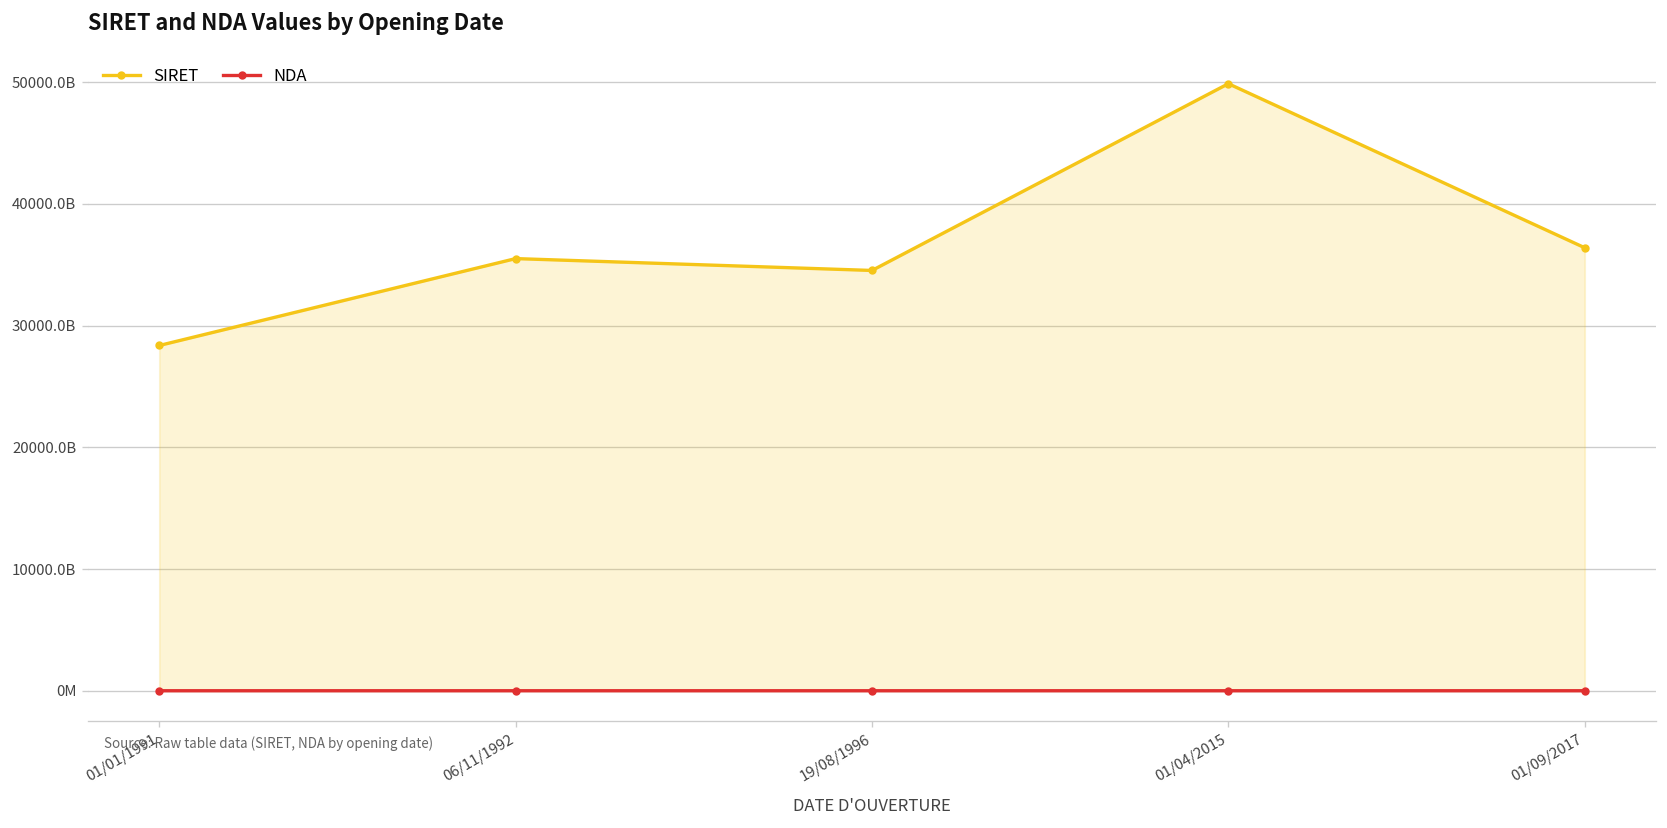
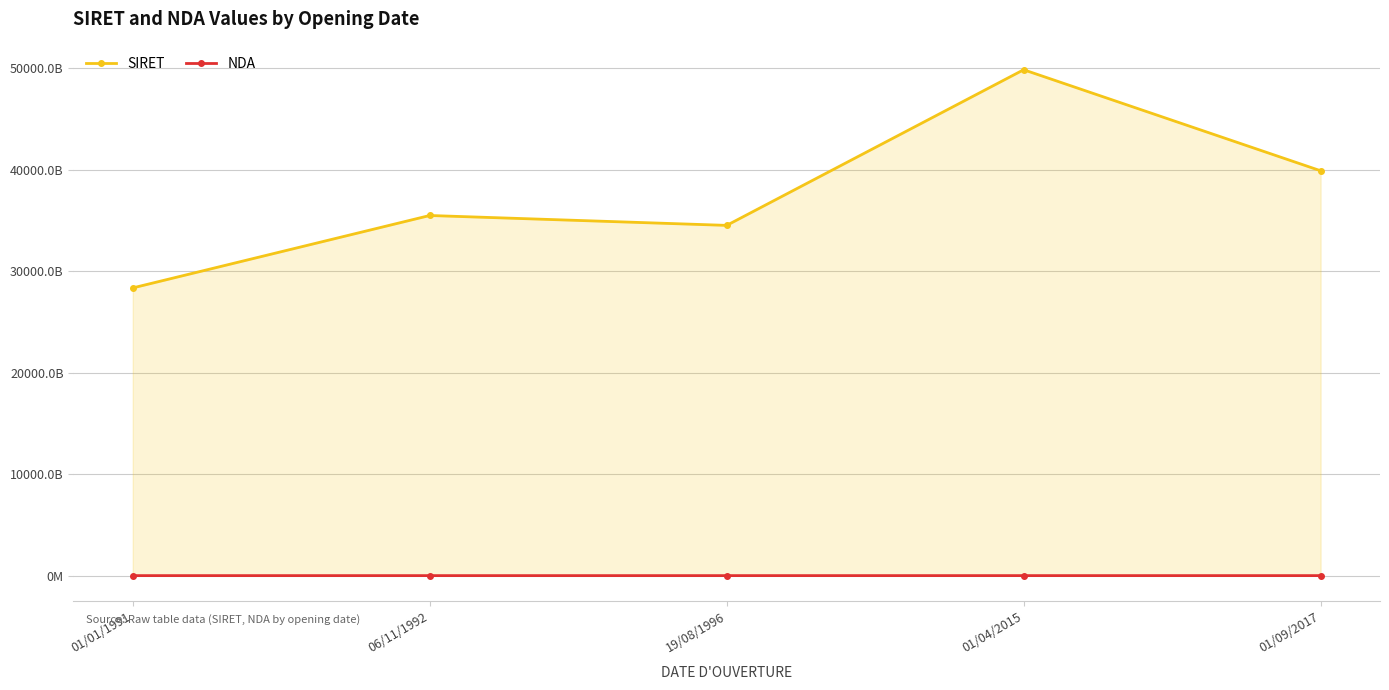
  {
    "SIRET": {
      "01/01/1991": 28400000000000,
      "06/11/1992": 35500000000000,
      "19/08/1996": 34500000000000,
      "01/04/2015": 49900000000000,
-     "01/09/2017": 36400000000000
+     "01/09/2017": 39900000000000
    },
    "NDA": {
      "01/01/1991": 0,
      "06/11/1992": 0,
      "19/08/1996": 0,
      "01/04/2015": 0,
      "01/09/2017": 0
    }
  }
